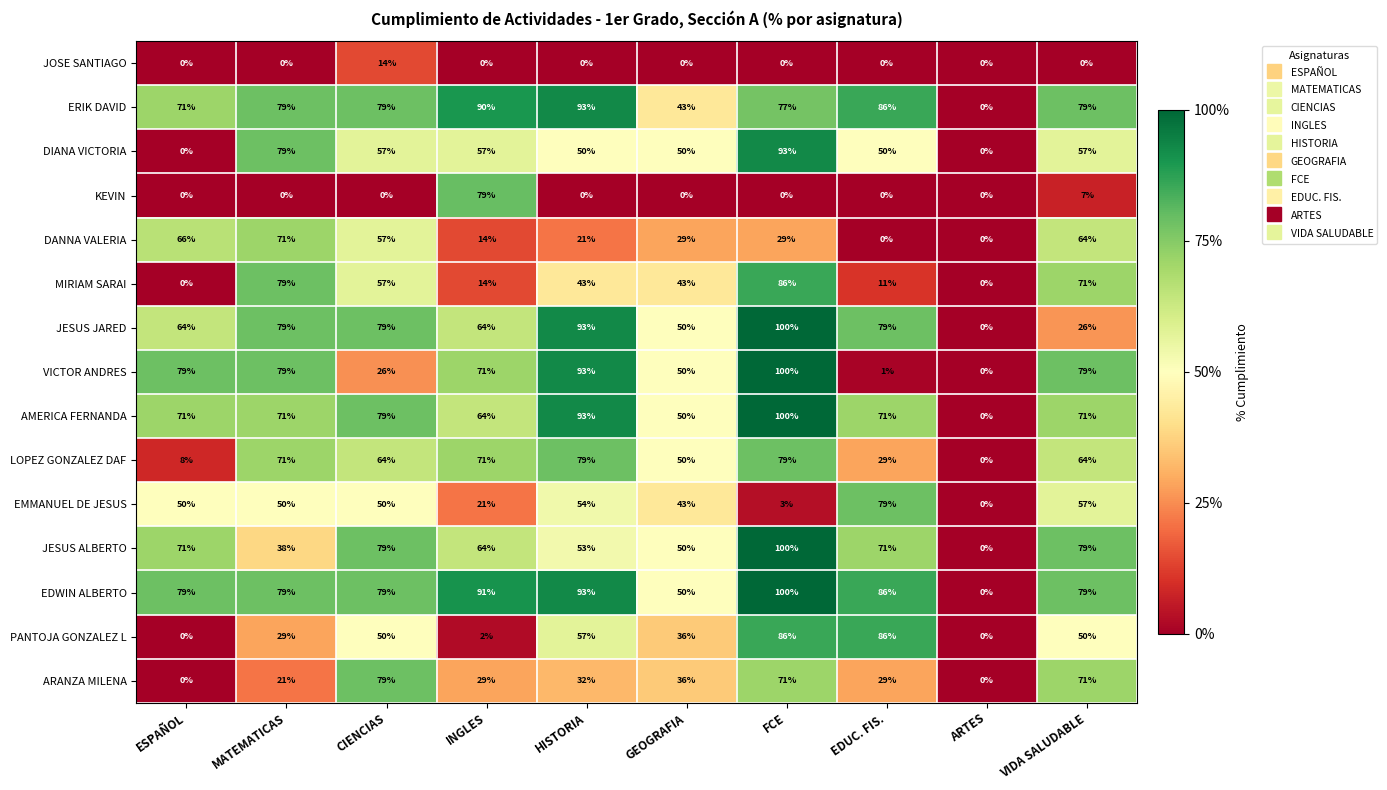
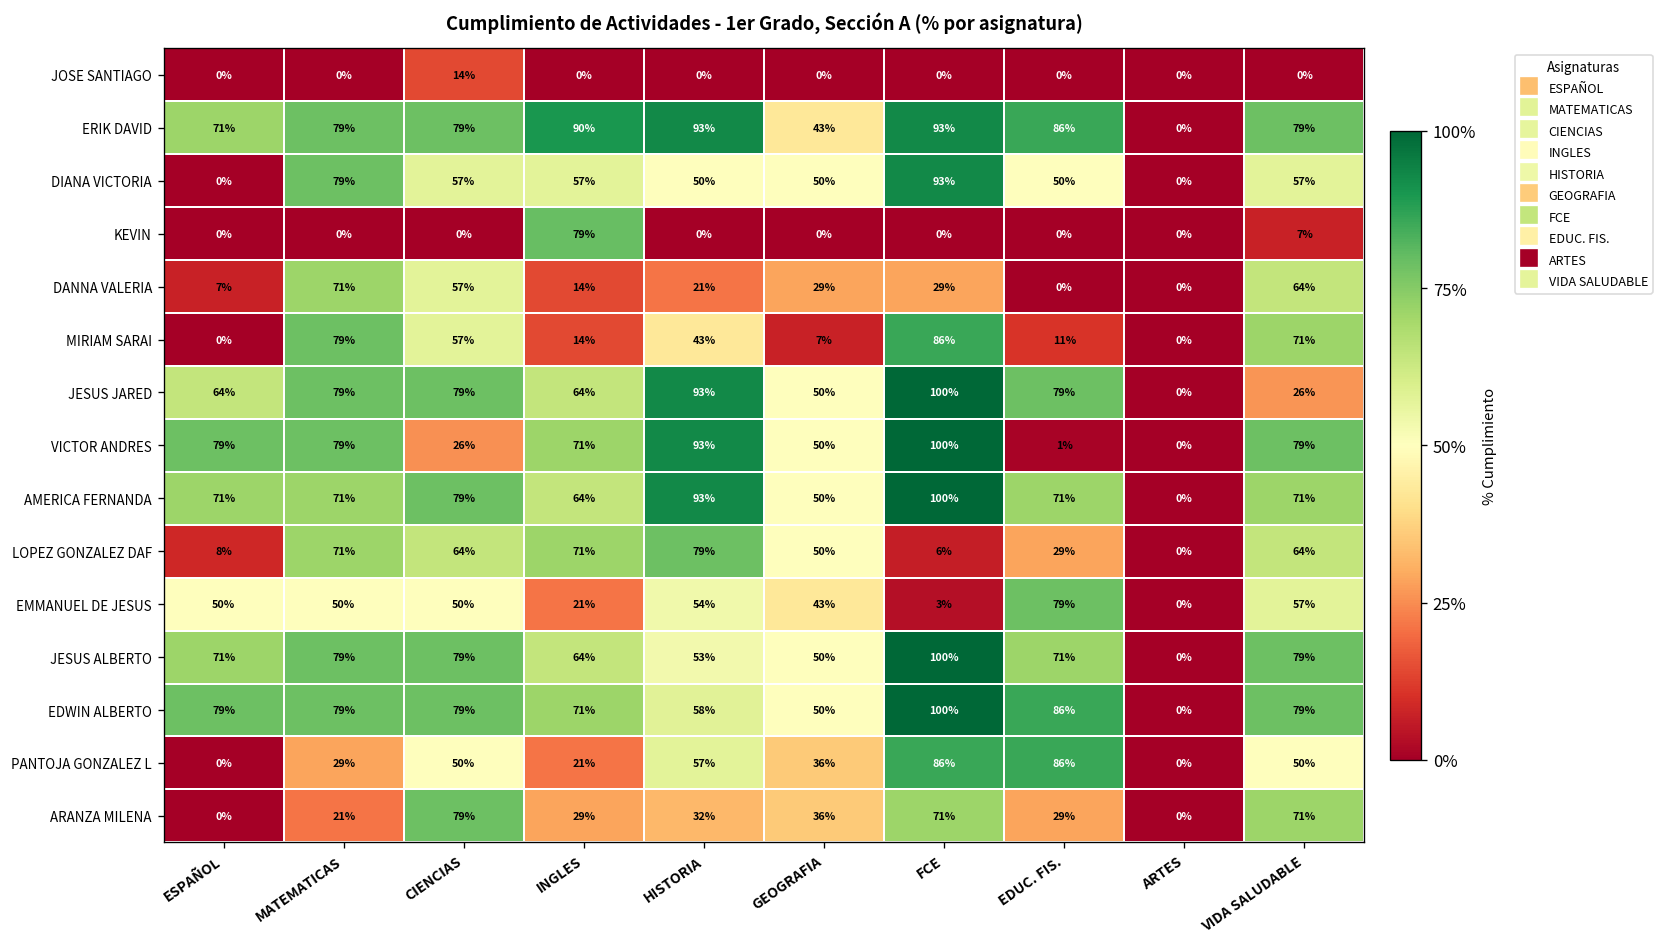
  {
    "JOSE SANTIAGO": {
      "ESPAÑOL": "0%",
      "MATEMATICAS": "0%",
      "CIENCIAS": "14%",
      "INGLES": "0%",
      "HISTORIA": "0%",
      "GEOGRAFIA": "0%",
      "FCE": "0%",
      "EDUC. FIS.": "0%",
      "ARTES": "0%",
      "VIDA SALUDABLE": "0%"
    },
    "ERIK DAVID": {
      "ESPAÑOL": "71%",
      "MATEMATICAS": "79%",
      "CIENCIAS": "79%",
      "INGLES": "90%",
      "HISTORIA": "93%",
      "GEOGRAFIA": "43%",
-     "FCE": "77%",
+     "FCE": "93%",
      "EDUC. FIS.": "86%",
      "ARTES": "0%",
      "VIDA SALUDABLE": "79%"
    },
    "DIANA VICTORIA": {
      "ESPAÑOL": "0%",
      "MATEMATICAS": "79%",
      "CIENCIAS": "57%",
      "INGLES": "57%",
      "HISTORIA": "50%",
      "GEOGRAFIA": "50%",
      "FCE": "93%",
      "EDUC. FIS.": "50%",
      "ARTES": "0%",
      "VIDA SALUDABLE": "57%"
    },
    "KEVIN": {
      "ESPAÑOL": "0%",
      "MATEMATICAS": "0%",
      "CIENCIAS": "0%",
      "INGLES": "79%",
      "HISTORIA": "0%",
      "GEOGRAFIA": "0%",
      "FCE": "0%",
      "EDUC. FIS.": "0%",
      "ARTES": "0%",
      "VIDA SALUDABLE": "7%"
    },
    "DANNA VALERIA": {
-     "ESPAÑOL": "66%",
+     "ESPAÑOL": "7%",
      "MATEMATICAS": "71%",
      "CIENCIAS": "57%",
      "INGLES": "14%",
      "HISTORIA": "21%",
      "GEOGRAFIA": "29%",
      "FCE": "29%",
      "EDUC. FIS.": "0%",
      "ARTES": "0%",
      "VIDA SALUDABLE": "64%"
    },
    "MIRIAM SARAI": {
      "ESPAÑOL": "0%",
      "MATEMATICAS": "79%",
      "CIENCIAS": "57%",
      "INGLES": "14%",
      "HISTORIA": "43%",
-     "GEOGRAFIA": "43%",
+     "GEOGRAFIA": "7%",
      "FCE": "86%",
      "EDUC. FIS.": "11%",
      "ARTES": "0%",
      "VIDA SALUDABLE": "71%"
    },
    "JESUS JARED": {
      "ESPAÑOL": "64%",
      "MATEMATICAS": "79%",
      "CIENCIAS": "79%",
      "INGLES": "64%",
      "HISTORIA": "93%",
      "GEOGRAFIA": "50%",
      "FCE": "100%",
      "EDUC. FIS.": "79%",
      "ARTES": "0%",
      "VIDA SALUDABLE": "26%"
    },
    "VICTOR ANDRES": {
      "ESPAÑOL": "79%",
      "MATEMATICAS": "79%",
      "CIENCIAS": "26%",
      "INGLES": "71%",
      "HISTORIA": "93%",
      "GEOGRAFIA": "50%",
      "FCE": "100%",
      "EDUC. FIS.": "1%",
      "ARTES": "0%",
      "VIDA SALUDABLE": "79%"
    },
    "AMERICA FERNANDA": {
      "ESPAÑOL": "71%",
      "MATEMATICAS": "71%",
      "CIENCIAS": "79%",
      "INGLES": "64%",
      "HISTORIA": "93%",
      "GEOGRAFIA": "50%",
      "FCE": "100%",
      "EDUC. FIS.": "71%",
      "ARTES": "0%",
      "VIDA SALUDABLE": "71%"
    },
    "LOPEZ GONZALEZ DAF": {
      "ESPAÑOL": "8%",
      "MATEMATICAS": "71%",
      "CIENCIAS": "64%",
      "INGLES": "71%",
      "HISTORIA": "79%",
      "GEOGRAFIA": "50%",
-     "FCE": "79%",
+     "FCE": "6%",
      "EDUC. FIS.": "29%",
      "ARTES": "0%",
      "VIDA SALUDABLE": "64%"
    },
    "EMMANUEL DE JESUS": {
      "ESPAÑOL": "50%",
      "MATEMATICAS": "50%",
      "CIENCIAS": "50%",
      "INGLES": "21%",
      "HISTORIA": "54%",
      "GEOGRAFIA": "43%",
      "FCE": "3%",
      "EDUC. FIS.": "79%",
      "ARTES": "0%",
      "VIDA SALUDABLE": "57%"
    },
    "JESUS ALBERTO": {
      "ESPAÑOL": "71%",
-     "MATEMATICAS": "38%",
+     "MATEMATICAS": "79%",
      "CIENCIAS": "79%",
      "INGLES": "64%",
      "HISTORIA": "53%",
      "GEOGRAFIA": "50%",
      "FCE": "100%",
      "EDUC. FIS.": "71%",
      "ARTES": "0%",
      "VIDA SALUDABLE": "79%"
    },
    "EDWIN ALBERTO": {
      "ESPAÑOL": "79%",
      "MATEMATICAS": "79%",
      "CIENCIAS": "79%",
-     "INGLES": "91%",
-     "HISTORIA": "93%",
+     "INGLES": "71%",
+     "HISTORIA": "58%",
      "GEOGRAFIA": "50%",
      "FCE": "100%",
      "EDUC. FIS.": "86%",
      "ARTES": "0%",
      "VIDA SALUDABLE": "79%"
    },
    "PANTOJA GONZALEZ L": {
      "ESPAÑOL": "0%",
      "MATEMATICAS": "29%",
      "CIENCIAS": "50%",
-     "INGLES": "2%",
+     "INGLES": "21%",
      "HISTORIA": "57%",
      "GEOGRAFIA": "36%",
      "FCE": "86%",
      "EDUC. FIS.": "86%",
      "ARTES": "0%",
      "VIDA SALUDABLE": "50%"
    },
    "ARANZA MILENA": {
      "ESPAÑOL": "0%",
      "MATEMATICAS": "21%",
      "CIENCIAS": "79%",
      "INGLES": "29%",
      "HISTORIA": "32%",
      "GEOGRAFIA": "36%",
      "FCE": "71%",
      "EDUC. FIS.": "29%",
      "ARTES": "0%",
      "VIDA SALUDABLE": "71%"
    }
  }
